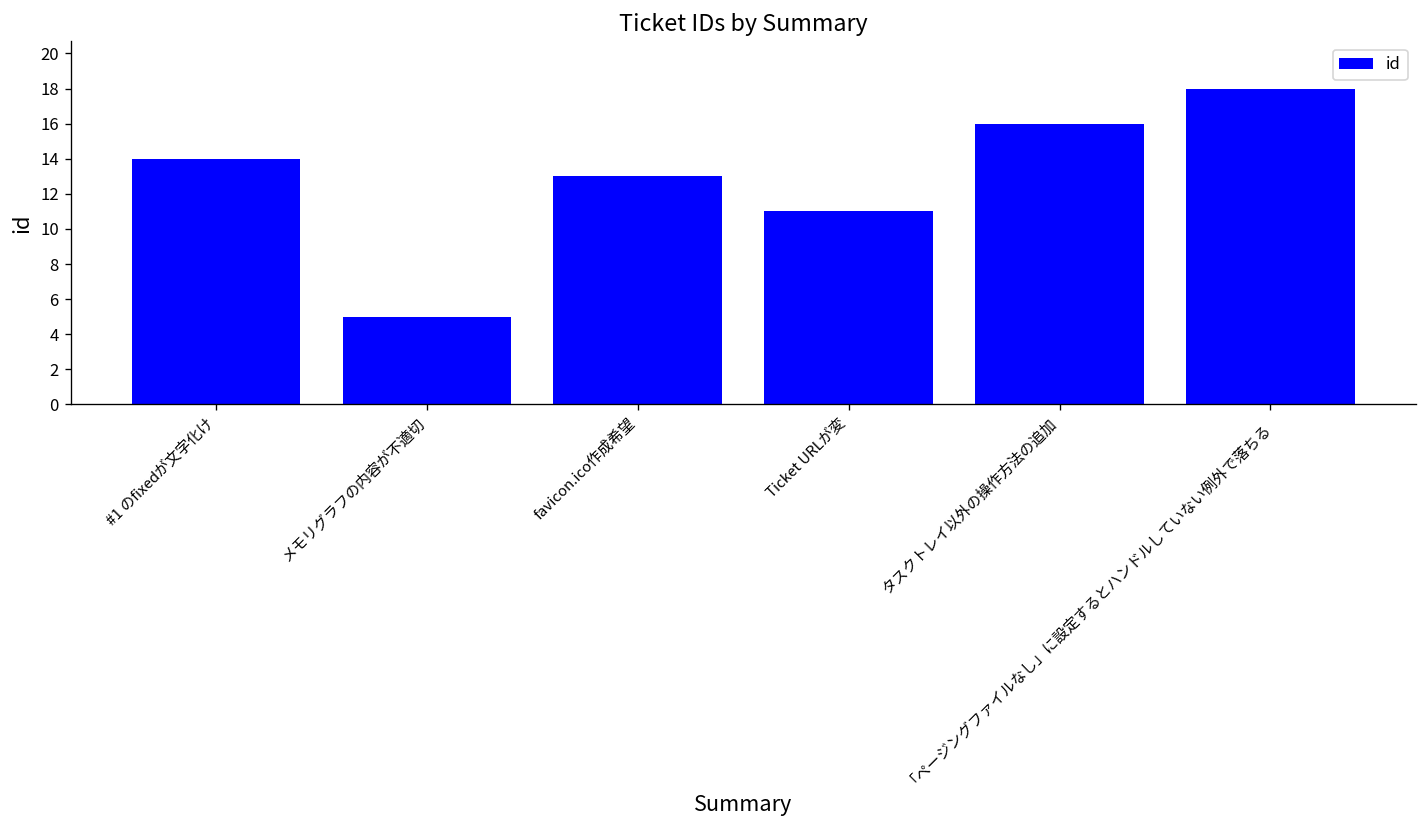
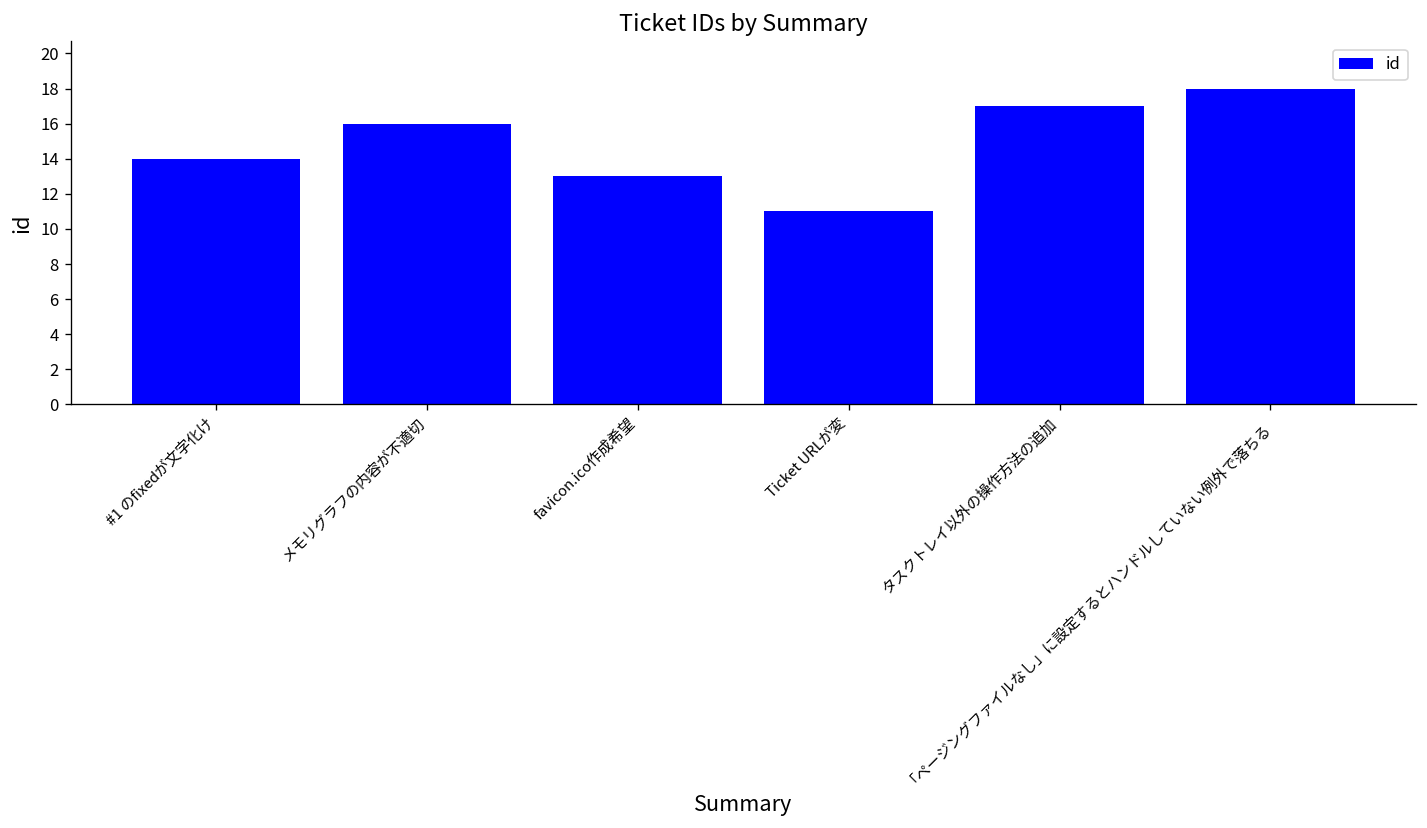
  {
    "#1 のfixedが文字化け": 14,
-   "メモリグラフの内容が不適切": 5,
+   "メモリグラフの内容が不適切": 16,
    "favicon.ico作成希望": 13,
    "Ticket URLが変": 11,
-   "タスクトレイ以外の操作方法の追加": 16,
+   "タスクトレイ以外の操作方法の追加": 17,
    "「ページングファイルなし」に設定するとハンドルしていない例外で落ちる": 18
  }
